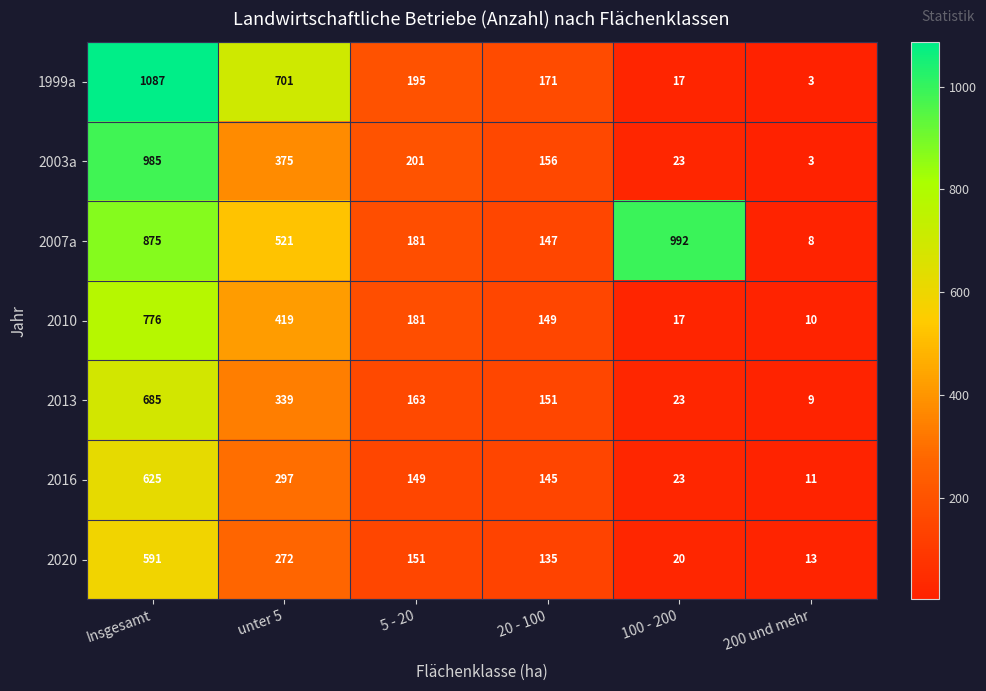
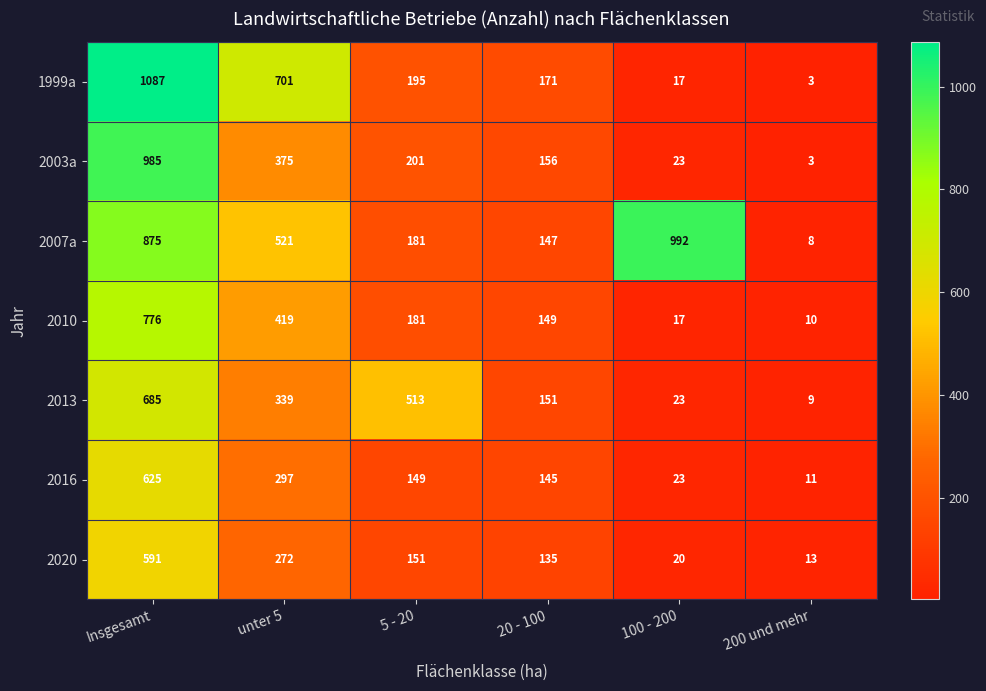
  {
    "1999a": {
      "Insgesamt": 1087,
      "unter 5": 701,
      "5 - 20": 195,
      "20 - 100": 171,
      "100 - 200": 17,
      "200 und mehr": 3
    },
    "2003a": {
      "Insgesamt": 985,
      "unter 5": 375,
      "5 - 20": 201,
      "20 - 100": 156,
      "100 - 200": 23,
      "200 und mehr": 3
    },
    "2007a": {
      "Insgesamt": 875,
      "unter 5": 521,
      "5 - 20": 181,
      "20 - 100": 147,
      "100 - 200": 992,
      "200 und mehr": 8
    },
    "2010": {
      "Insgesamt": 776,
      "unter 5": 419,
      "5 - 20": 181,
      "20 - 100": 149,
      "100 - 200": 17,
      "200 und mehr": 10
    },
    "2013": {
      "Insgesamt": 685,
      "unter 5": 339,
-     "5 - 20": 163,
+     "5 - 20": 513,
      "20 - 100": 151,
      "100 - 200": 23,
      "200 und mehr": 9
    },
    "2016": {
      "Insgesamt": 625,
      "unter 5": 297,
      "5 - 20": 149,
      "20 - 100": 145,
      "100 - 200": 23,
      "200 und mehr": 11
    },
    "2020": {
      "Insgesamt": 591,
      "unter 5": 272,
      "5 - 20": 151,
      "20 - 100": 135,
      "100 - 200": 20,
      "200 und mehr": 13
    }
  }
